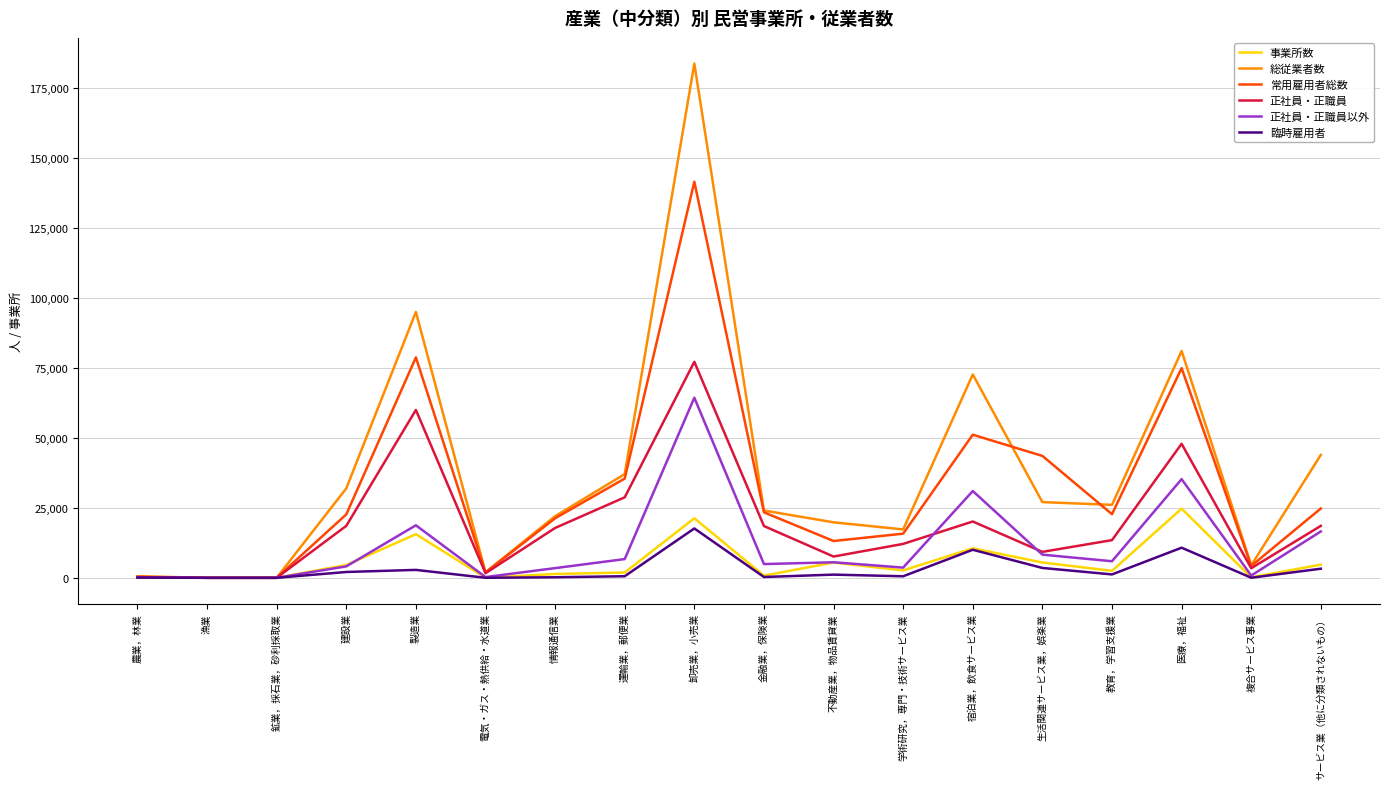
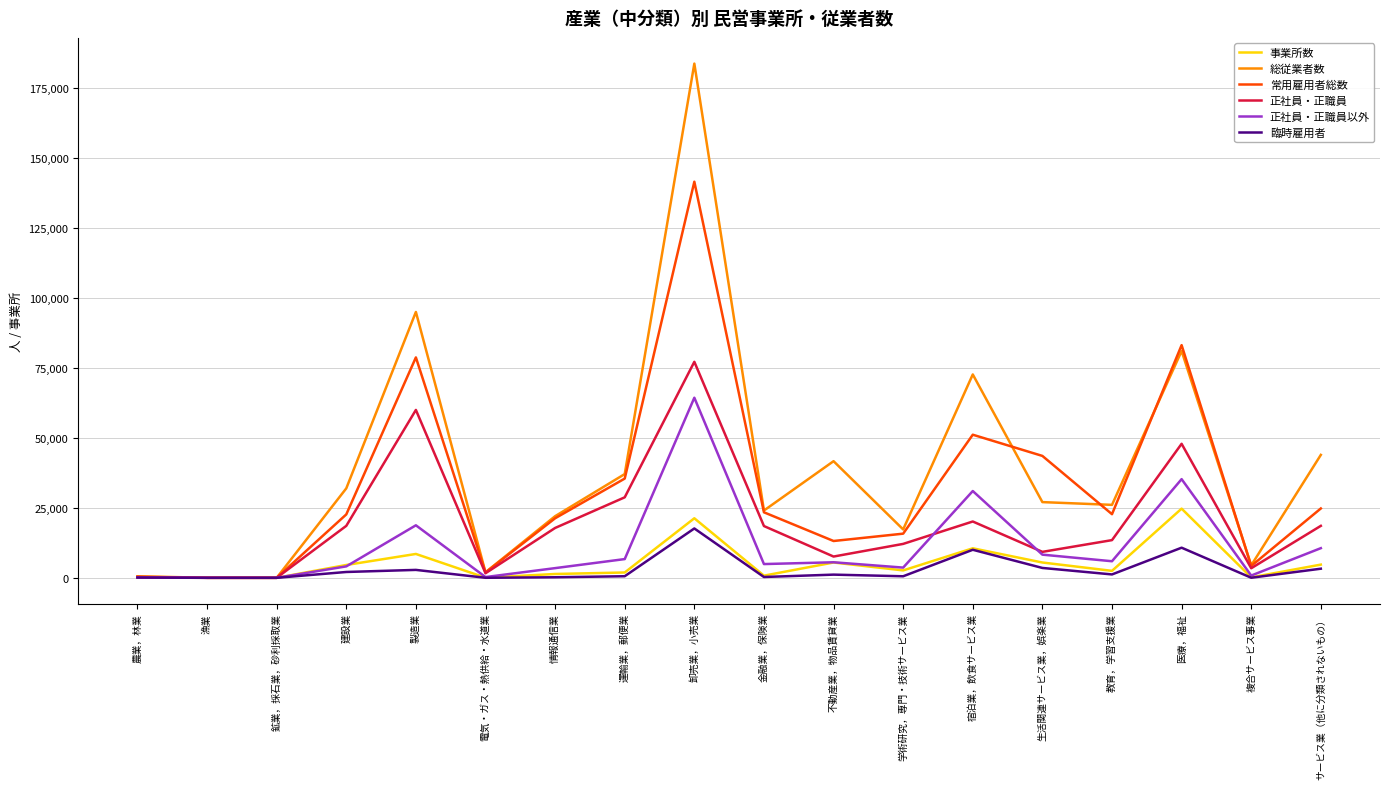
  {
    "事業所数": {
-     "製造業": "16,000",
+     "製造業": "9,000",
      "情報通信業": "1,000",
      "運輸業，郵便業": "2,000",
      "卸売業，小売業": "21,000",
      "学術研究，専門・技術サービス業": "3,000",
      "生活関連サービス業，娯楽業": "5,000",
      "教育，学習支援業": "2,000",
      "医療，福祉": "25,000",
      "サービス業（他に分類されないもの）": "5,000"
    },
    "総従業者数": {
      "建設業": "32,000",
      "製造業": "95,000",
      "運輸業，郵便業": "37,000",
      "卸売業，小売業": "184,000",
-     "不動産業，物品賃貸業": "20,000",
+     "不動産業，物品賃貸業": "42,000",
      "学術研究，専門・技術サービス業": "17,000",
      "宿泊業，飲食サービス業": "73,000",
      "生活関連サービス業，娯楽業": "27,000",
      "教育，学習支援業": "26,000",
      "医療，福祉": "81,000",
      "サービス業（他に分類されないもの）": "44,000"
    },
    "常用雇用者総数": {
      "建設業": "23,000",
      "製造業": "79,000",
      "運輸業，郵便業": "35,000",
      "卸売業，小売業": "141,000",
      "不動産業，物品賃貸業": "13,000",
      "学術研究，専門・技術サービス業": "16,000",
      "宿泊業，飲食サービス業": "51,000",
      "生活関連サービス業，娯楽業": "44,000",
      "教育，学習支援業": "23,000",
-     "医療，福祉": "75,000",
+     "医療，福祉": "83,000",
      "サービス業（他に分類されないもの）": "25,000"
    },
    "正社員・正職員": {
      "建設業": "19,000",
      "製造業": "60,000",
      "情報通信業": "18,000",
      "運輸業，郵便業": "29,000",
      "卸売業，小売業": "77,000",
      "金融業，保険業": "18,000",
      "不動産業，物品賃貸業": "8,000",
      "学術研究，専門・技術サービス業": "12,000",
      "宿泊業，飲食サービス業": "20,000",
      "生活関連サービス業，娯楽業": "9,000",
      "教育，学習支援業": "13,000",
      "医療，福祉": "48,000",
      "サービス業（他に分類されないもの）": "19,000"
    },
    "正社員・正職員以外": {
      "製造業": "19,000",
      "情報通信業": "3,000",
      "運輸業，郵便業": "7,000",
      "卸売業，小売業": "64,000",
      "金融業，保険業": "5,000",
      "学術研究，専門・技術サービス業": "4,000",
      "宿泊業，飲食サービス業": "31,000",
      "生活関連サービス業，娯楽業": "8,000",
      "教育，学習支援業": "6,000",
      "医療，福祉": "35,000",
-     "サービス業（他に分類されないもの）": "17,000"
+     "サービス業（他に分類されないもの）": "11,000"
    },
    "臨時雇用者": {
      "建設業": "2,000",
      "製造業": "3,000",
      "情報通信業": "0",
      "運輸業，郵便業": "1,000",
      "卸売業，小売業": "18,000",
      "不動産業，物品賃貸業": "1,000",
      "学術研究，専門・技術サービス業": "1,000",
      "生活関連サービス業，娯楽業": "4,000",
      "教育，学習支援業": "1,000",
      "医療，福祉": "11,000",
      "サービス業（他に分類されないもの）": "3,000"
    }
  }
